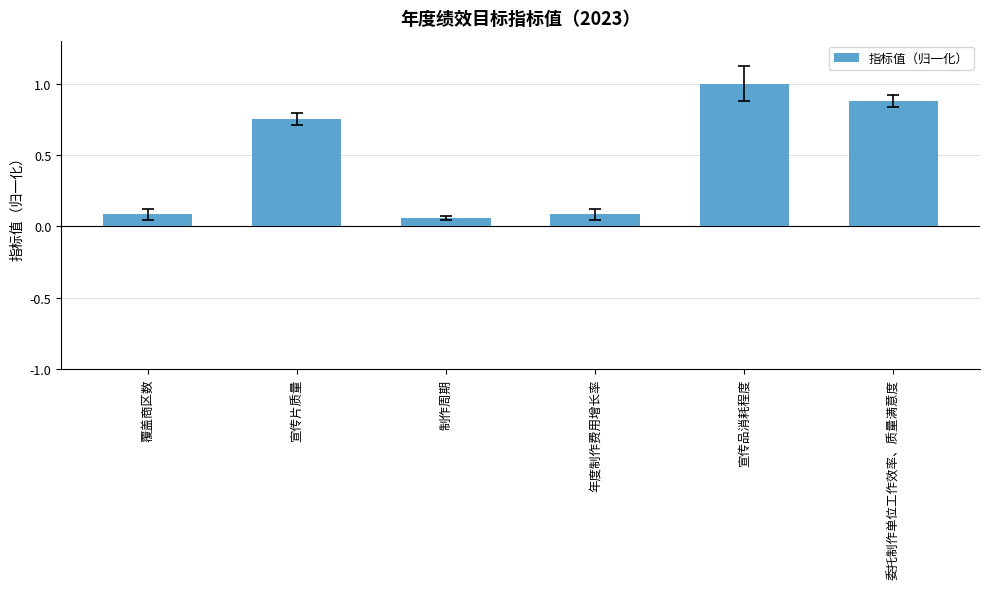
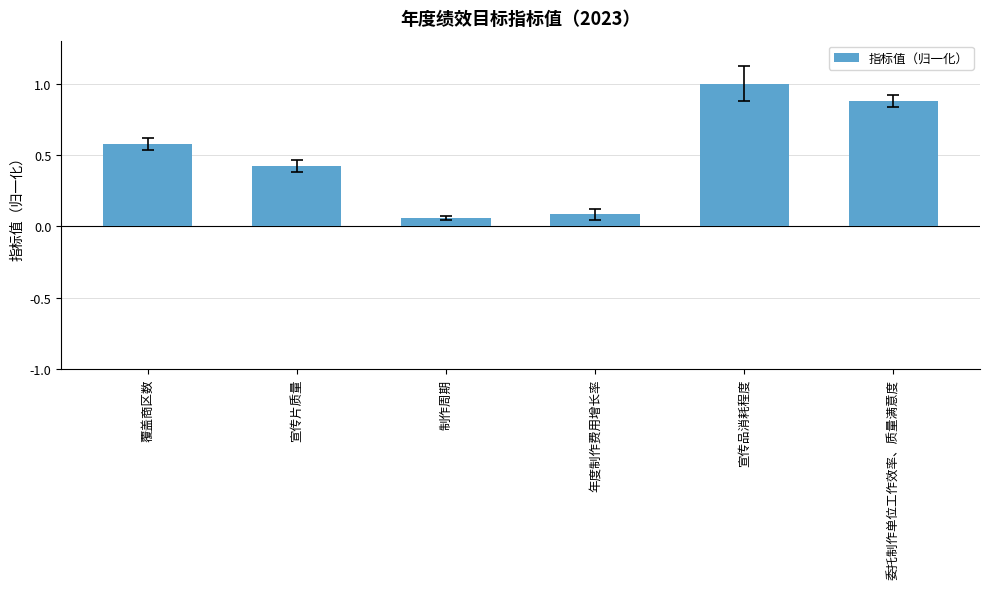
  {
    "指标值（归一化）": {
-     "覆盖商区数": 0.08,
-     "宣传片质量": 0.75,
+     "覆盖商区数": 0.58,
+     "宣传片质量": 0.43,
      "制作周期": 0.06,
      "年度制作费用增长率": 0.08,
      "宣传品消耗程度": 1.00,
      "委托制作单位工作效率、质量满意度": 0.88
    }
  }
